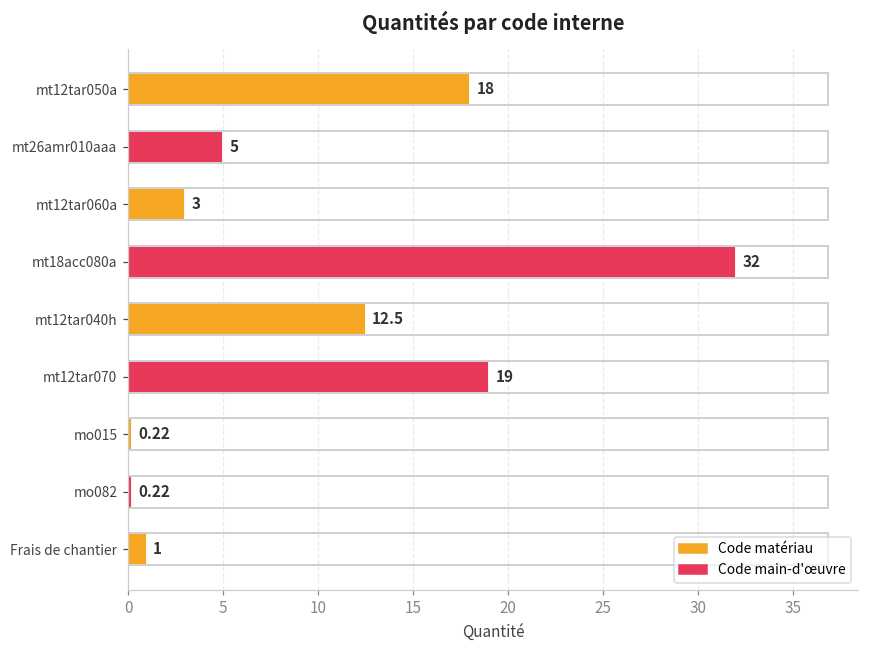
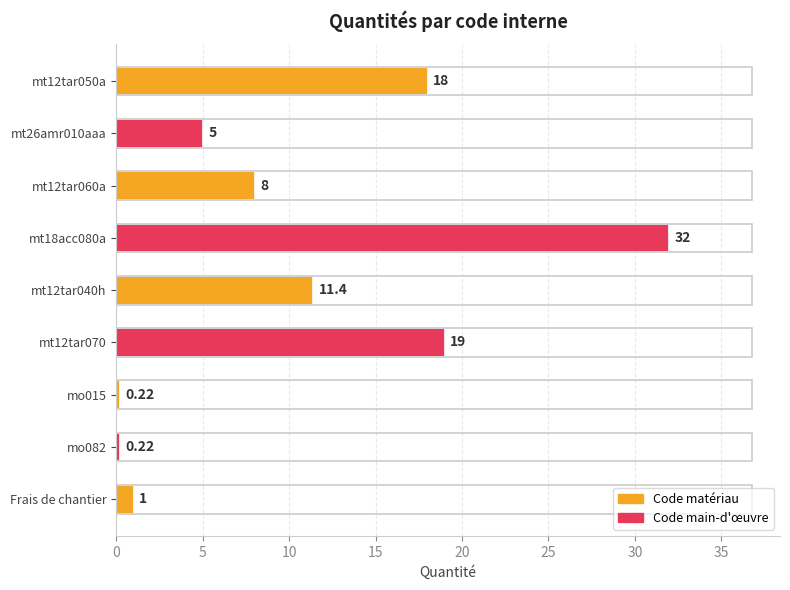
  {
    "mt12tar050a": 18,
    "mt26amr010aaa": 5,
-   "mt12tar060a": 3,
+   "mt12tar060a": 8,
    "mt18acc080a": 32,
-   "mt12tar040h": 12.5,
+   "mt12tar040h": 11.4,
    "mt12tar070": 19,
    "mo015": 0.22,
    "mo082": 0.22,
    "Frais de chantier": 1
  }
